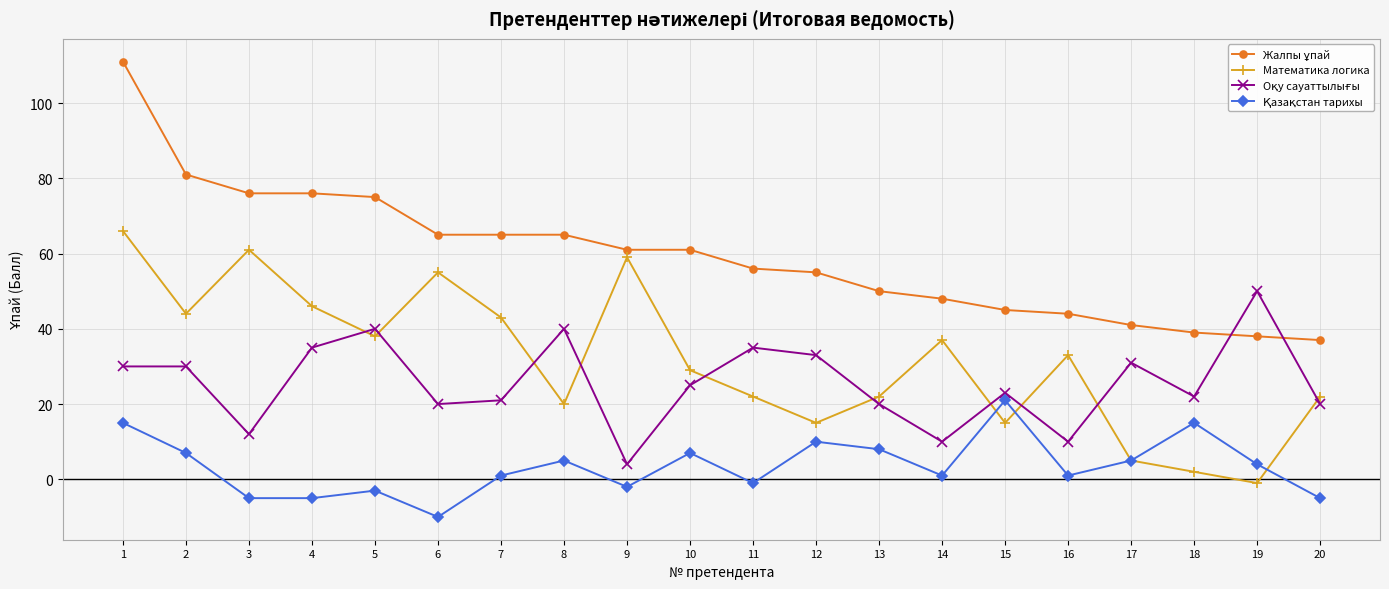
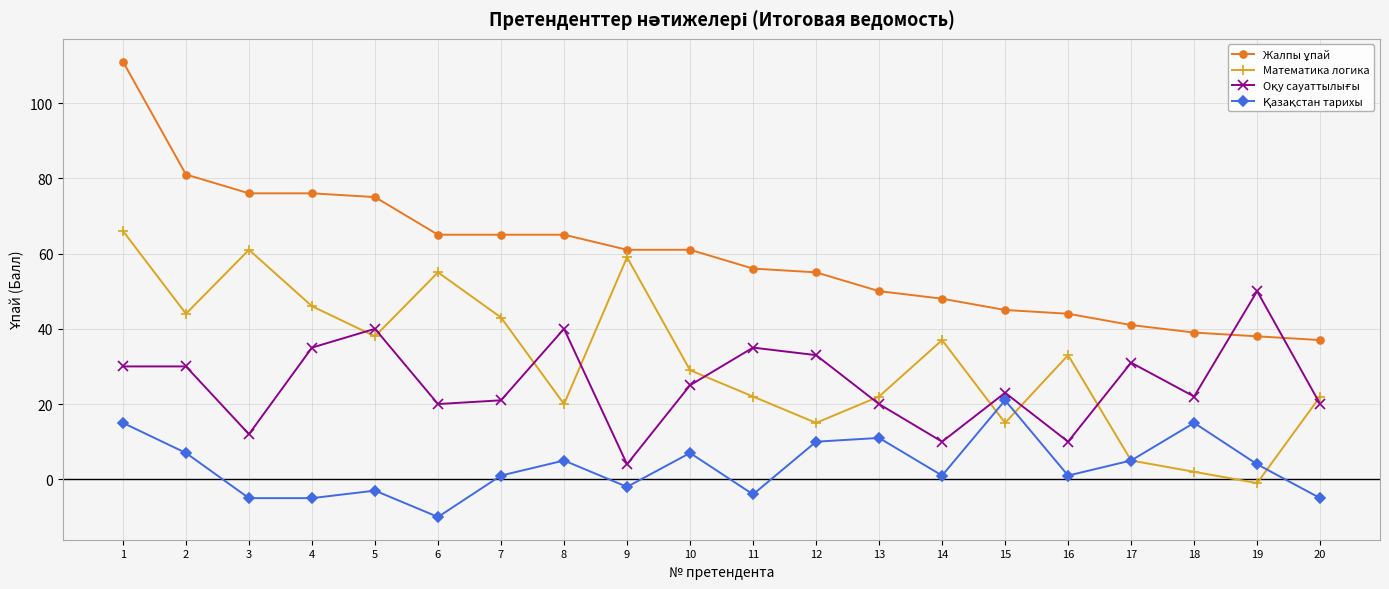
  {
    "Оқу сауаттылығы": {
      "1": 30,
      "2": 30,
      "3": 12,
      "4": 35,
      "5": 40,
      "6": 20,
      "7": 21,
      "8": 40,
      "9": 4,
      "10": 25,
      "11": 35,
      "12": 33,
      "13": 20,
      "14": 10,
      "15": 23,
      "16": 10,
      "17": 31,
      "18": 22,
      "19": 50,
      "20": 20
    },
    "Қазақстан тарихы": {
      "1": 15,
      "2": 7,
      "3": -5,
      "4": -5,
      "5": -3,
      "6": -10,
      "7": 1,
      "8": 5,
      "9": -2,
      "10": 7,
-     "11": -1,
+     "11": -4,
      "12": 10,
-     "13": 8,
+     "13": 11,
      "14": 1,
      "15": 21,
      "16": 1,
      "18": 15,
      "19": 4,
      "20": -5
    }
  }
